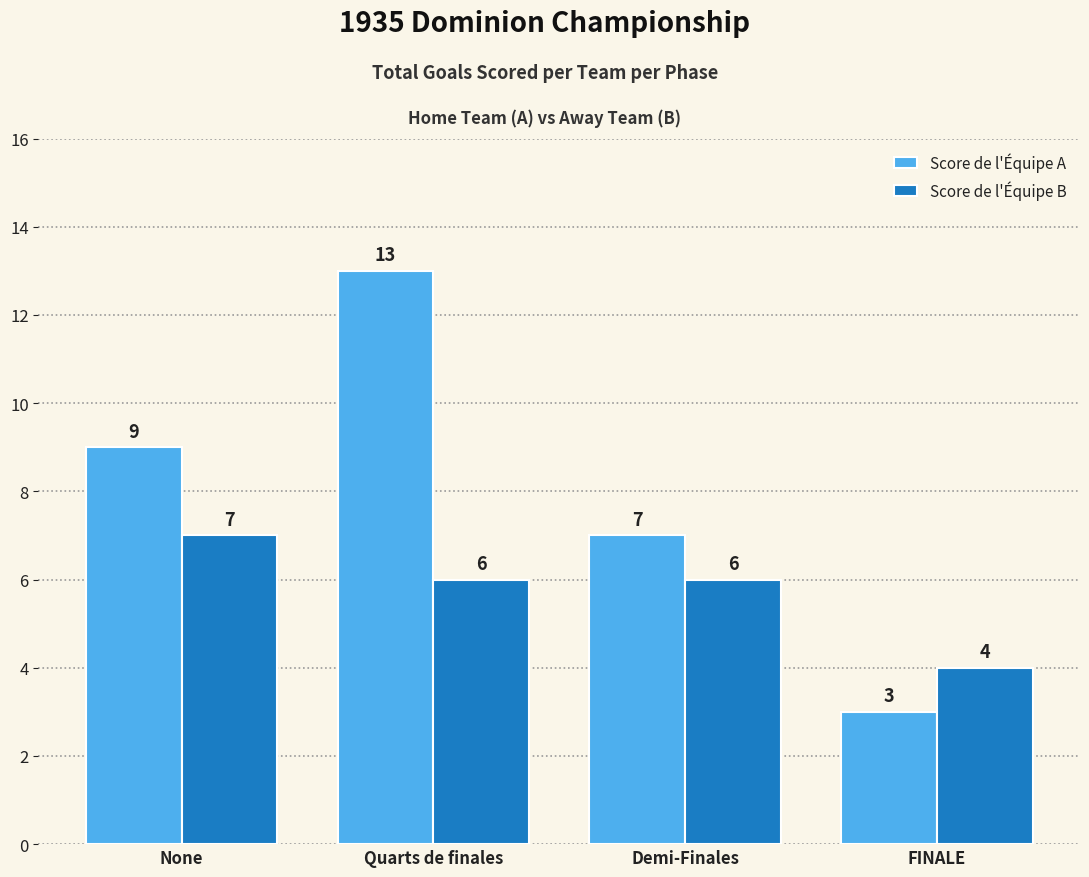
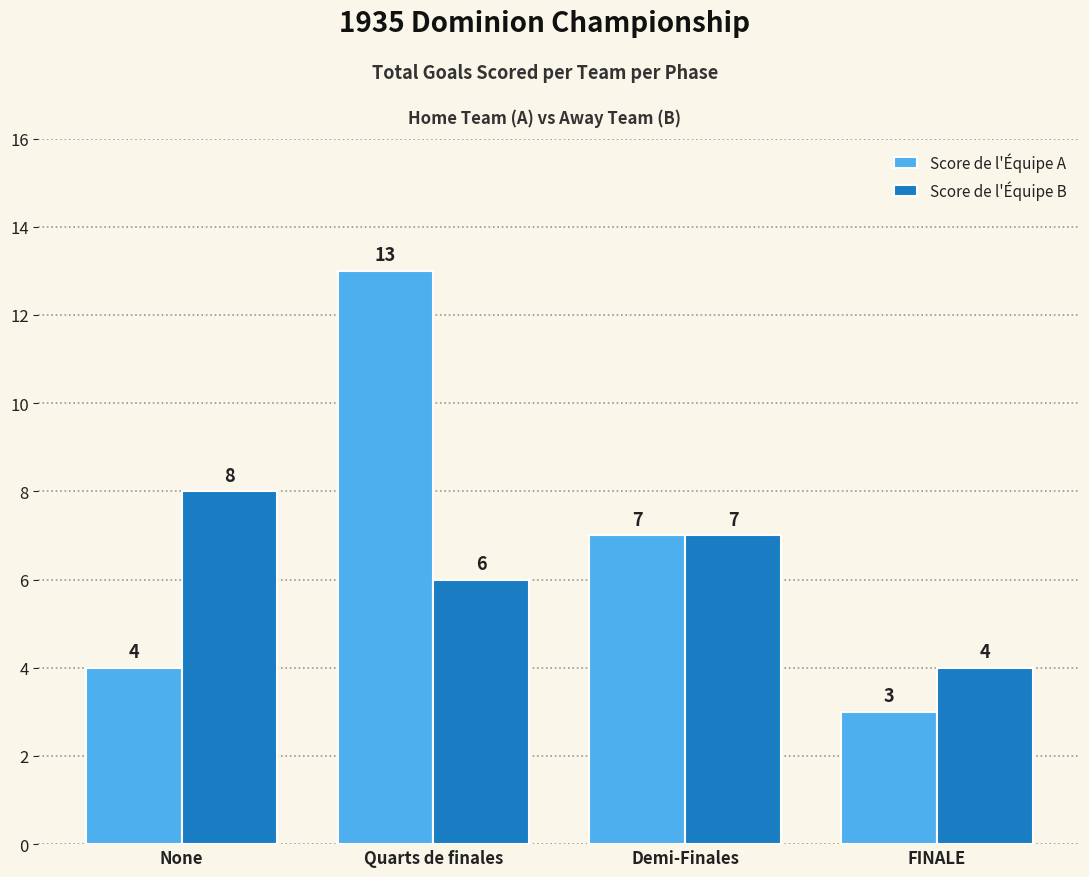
  {
    "Score de l'Équipe A": {
-     "None": 9,
+     "None": 4,
      "Quarts de finales": 13,
      "Demi-Finales": 7,
      "FINALE": 3
    },
    "Score de l'Équipe B": {
-     "None": 7,
+     "None": 8,
      "Quarts de finales": 6,
-     "Demi-Finales": 6,
+     "Demi-Finales": 7,
      "FINALE": 4
    }
  }
